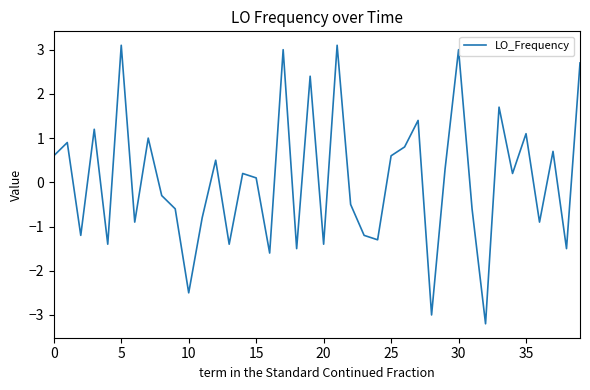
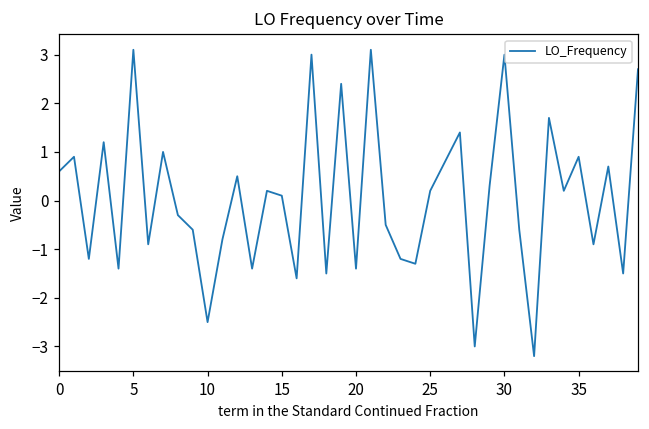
  {
    "0": 0.6,
    "5": 3.1,
    "10": -2.5,
    "15": 0.1,
    "20": -1.4,
-   "25": 0.6,
+   "25": 0.2,
    "30": 3.0,
-   "35": 1.1
+   "35": 0.9
  }
